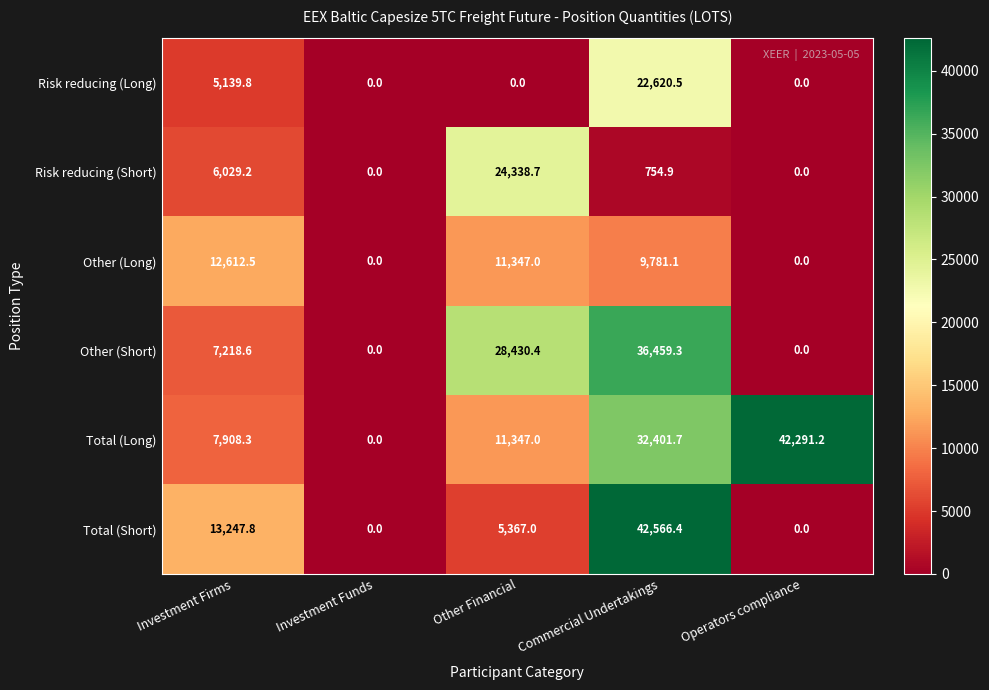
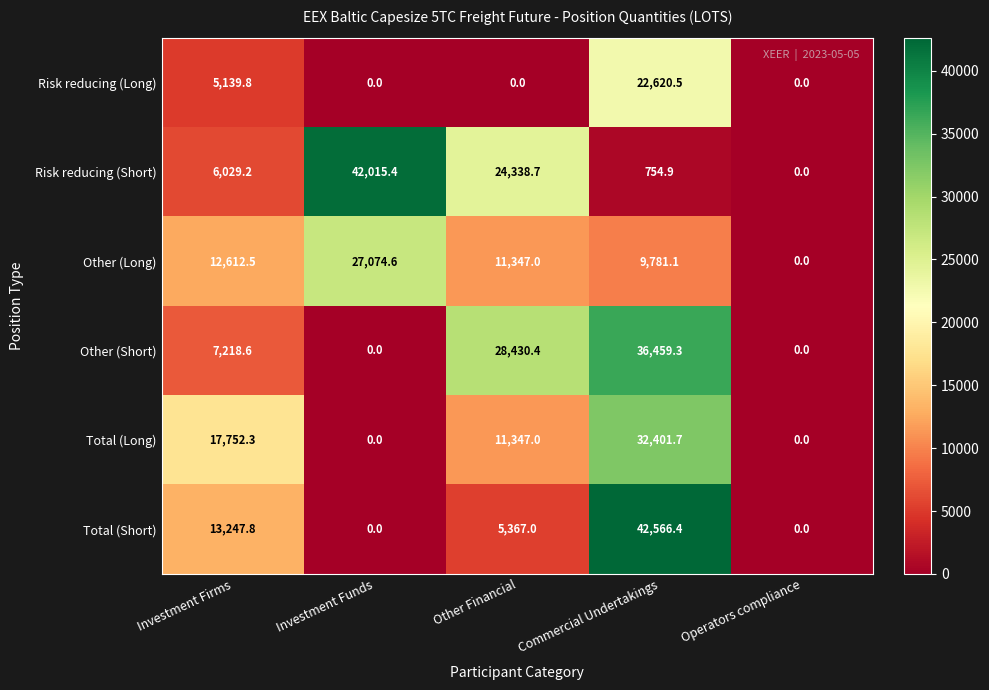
  {
    "Risk reducing (Long)": {
      "Investment Firms": "5,139.8",
      "Investment Funds": "0.0",
      "Other Financial": "0.0",
      "Commercial Undertakings": "22,620.5"
    },
    "Risk reducing (Short)": {
      "Investment Firms": "6,029.2",
-     "Investment Funds": "0.0",
+     "Investment Funds": "42,015.4",
      "Other Financial": "24,338.7",
      "Commercial Undertakings": "754.9",
      "Operators compliance": "0.0"
    },
    "Other (Long)": {
      "Investment Firms": "12,612.5",
-     "Investment Funds": "0.0",
+     "Investment Funds": "27,074.6",
      "Other Financial": "11,347.0",
      "Commercial Undertakings": "9,781.1",
      "Operators compliance": "0.0"
    },
    "Other (Short)": {
      "Investment Firms": "7,218.6",
      "Investment Funds": "0.0",
      "Other Financial": "28,430.4",
      "Commercial Undertakings": "36,459.3",
      "Operators compliance": "0.0"
    },
    "Total (Long)": {
-     "Investment Firms": "7,908.3",
+     "Investment Firms": "17,752.3",
      "Investment Funds": "0.0",
      "Other Financial": "11,347.0",
      "Commercial Undertakings": "32,401.7",
-     "Operators compliance": "42,291.2"
+     "Operators compliance": "0.0"
    },
    "Total (Short)": {
      "Investment Firms": "13,247.8",
      "Investment Funds": "0.0",
      "Other Financial": "5,367.0",
      "Commercial Undertakings": "42,566.4",
      "Operators compliance": "0.0"
    }
  }
